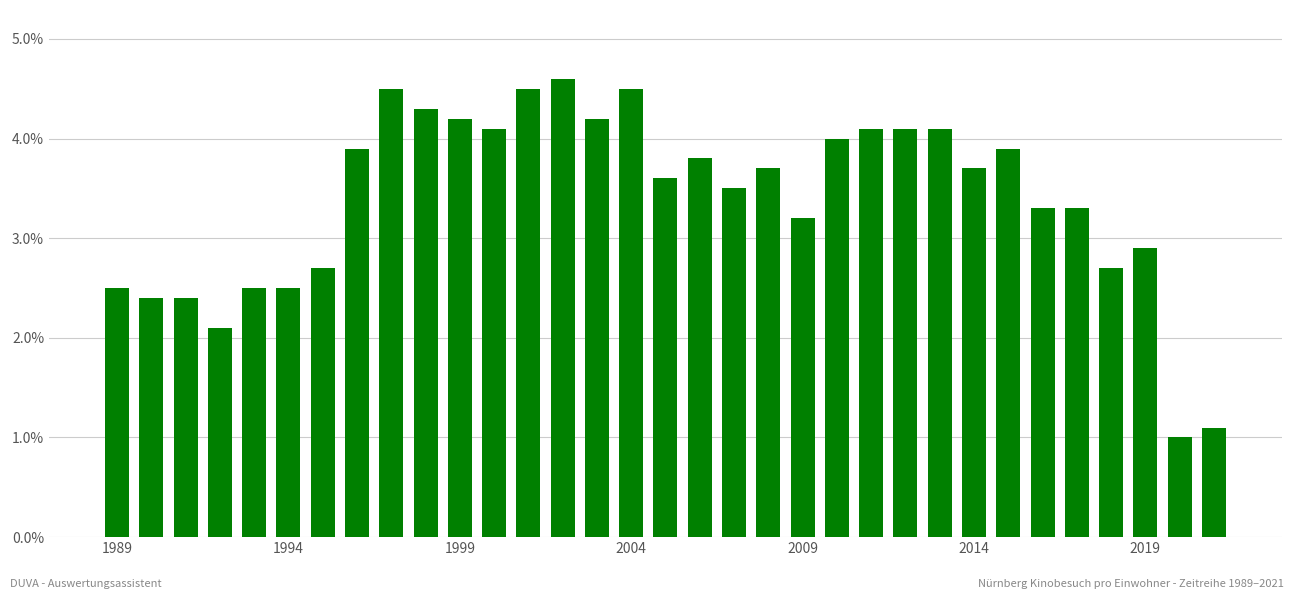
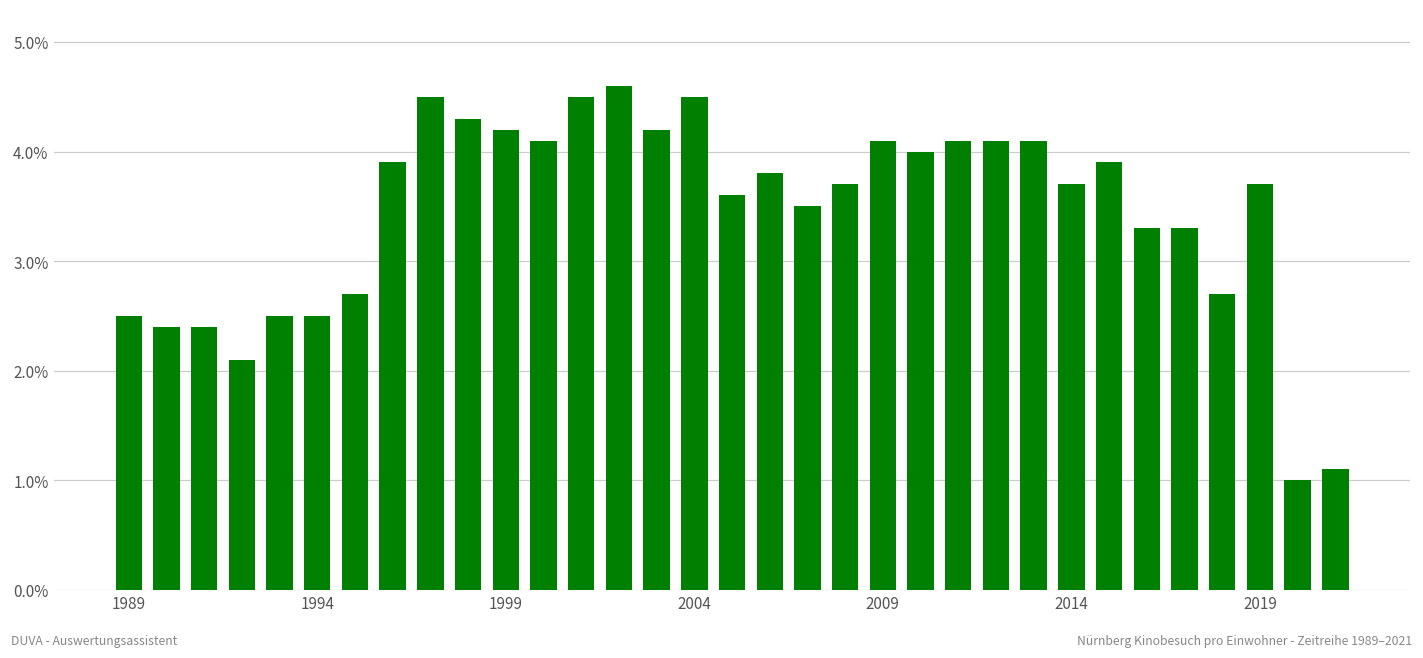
  {
    "1989": "2.5%",
    "1994": "2.5%",
    "1999": "4.2%",
    "2004": "4.5%",
-   "2009": "3.2%",
+   "2009": "4.1%",
    "2014": "3.7%",
-   "2019": "2.9%"
+   "2019": "3.7%"
  }
